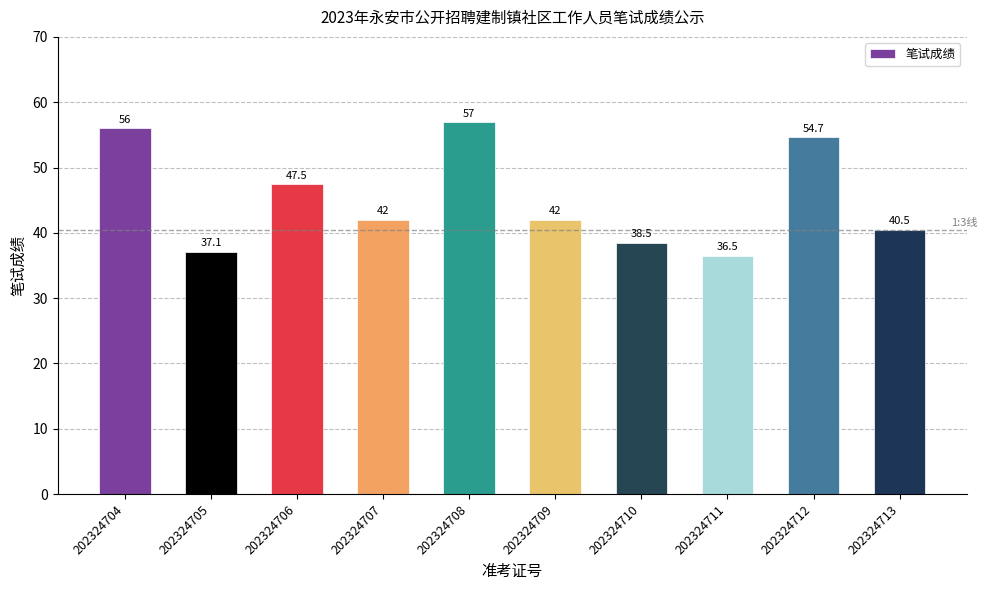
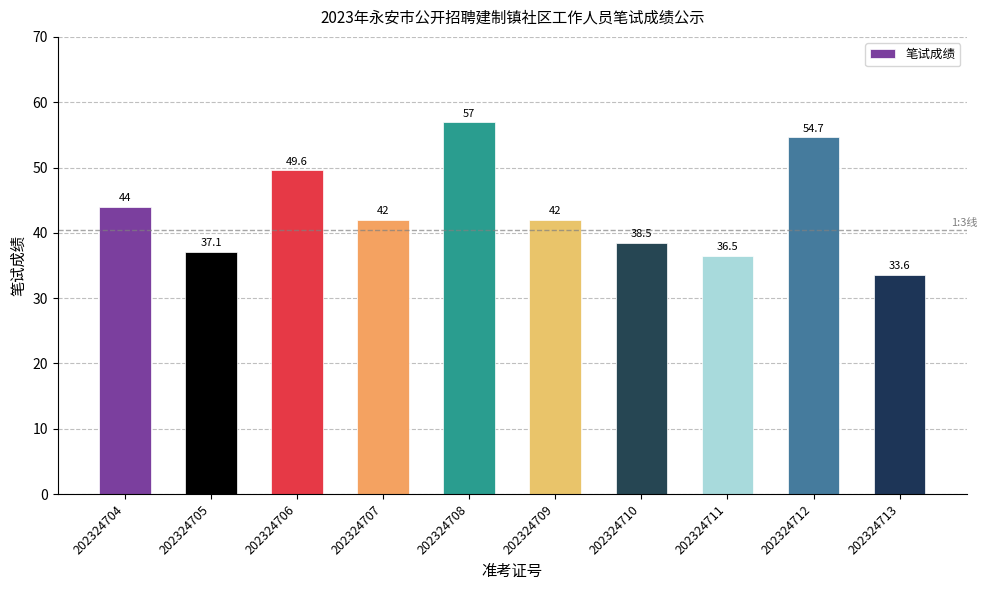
  {
-   "202324704": 56,
+   "202324704": 44,
    "202324705": 37.1,
-   "202324706": 47.5,
+   "202324706": 49.6,
    "202324707": 42,
    "202324708": 57,
    "202324709": 42,
    "202324710": 38.5,
    "202324711": 36.5,
    "202324712": 54.7,
-   "202324713": 40.5
+   "202324713": 33.6
  }
